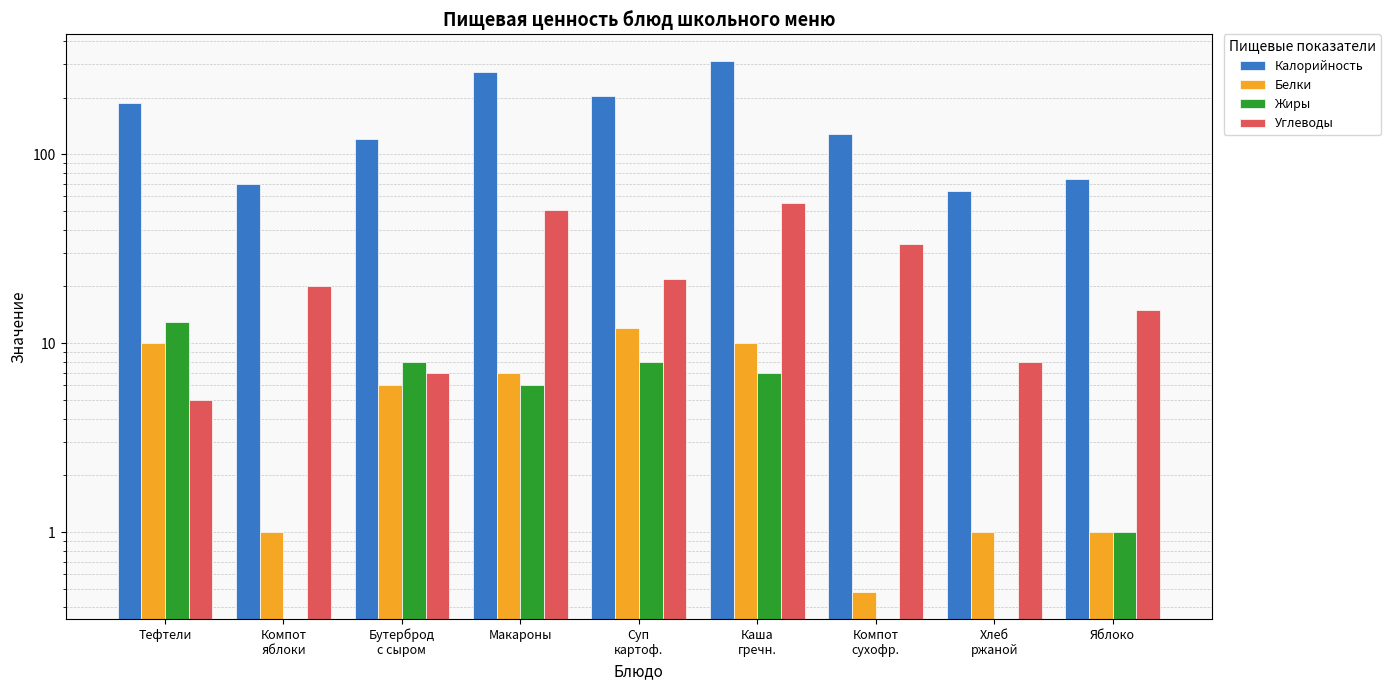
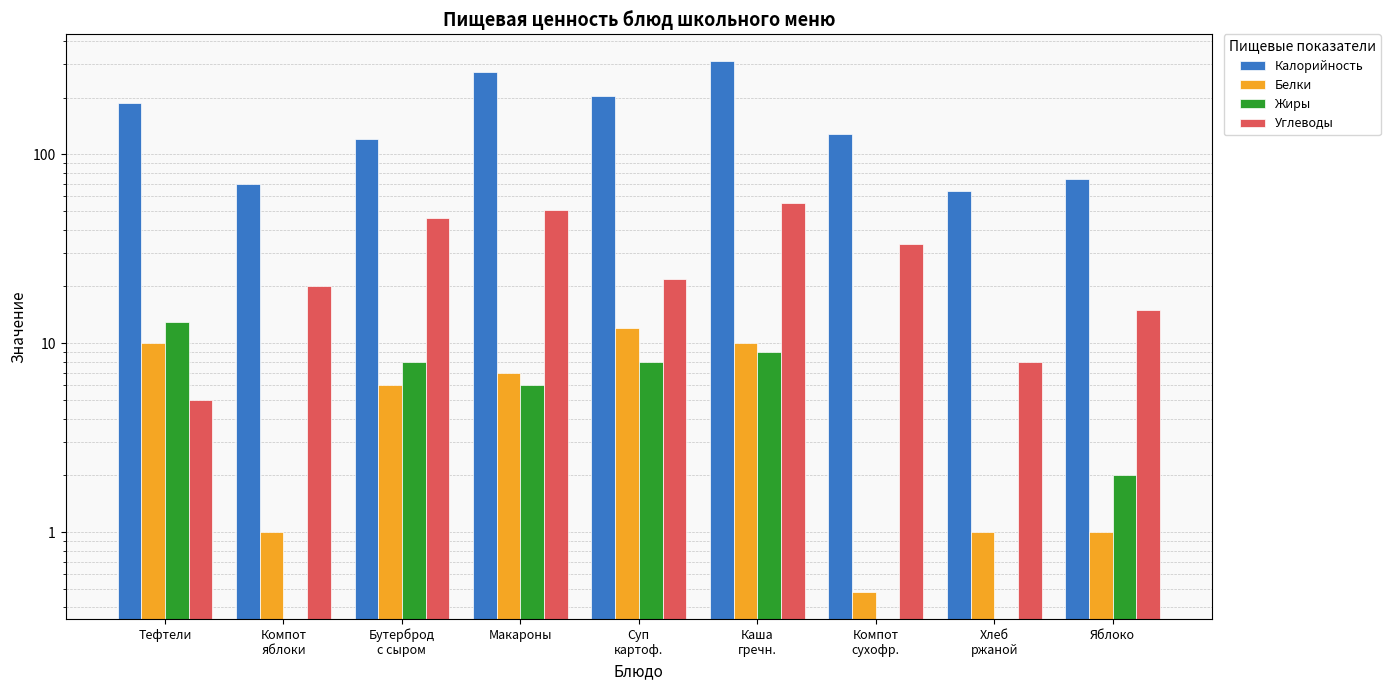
  {
    "Калорийность": {
      "Тефтели": 190,
      "Компот яблоки": 70,
      "Бутерброд с сыром": 120,
      "Макароны": 270,
      "Суп картоф.": 200,
      "Каша гречн.": 310,
      "Компот сухофр.": 130,
      "Хлеб ржаной": 64,
      "Яблоко": 74
    },
    "Белки": {
      "Тефтели": 10,
      "Компот яблоки": 1,
      "Бутерброд с сыром": 6,
      "Макароны": 7,
      "Суп картоф.": 12,
      "Каша гречн.": 10,
      "Компот сухофр.": 0.48,
      "Хлеб ржаной": 1,
      "Яблоко": 1
    },
    "Жиры": {
      "Тефтели": 13,
      "Бутерброд с сыром": 8,
      "Макароны": 6,
      "Суп картоф.": 8,
-     "Каша гречн.": 7,
-     "Яблоко": 1
+     "Каша гречн.": 9,
+     "Яблоко": 2
    },
    "Углеводы": {
      "Тефтели": 5,
      "Компот яблоки": 20,
-     "Бутерброд с сыром": 7,
+     "Бутерброд с сыром": 46,
      "Макароны": 51,
      "Суп картоф.": 22,
      "Каша гречн.": 55,
      "Компот сухофр.": 34,
      "Хлеб ржаной": 8,
      "Яблоко": 15
    }
  }
